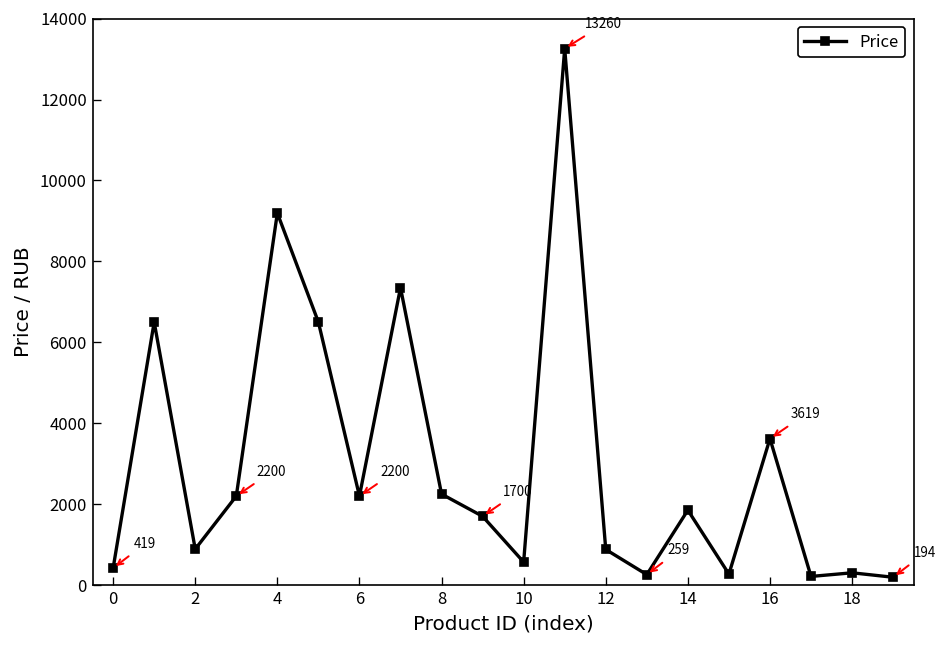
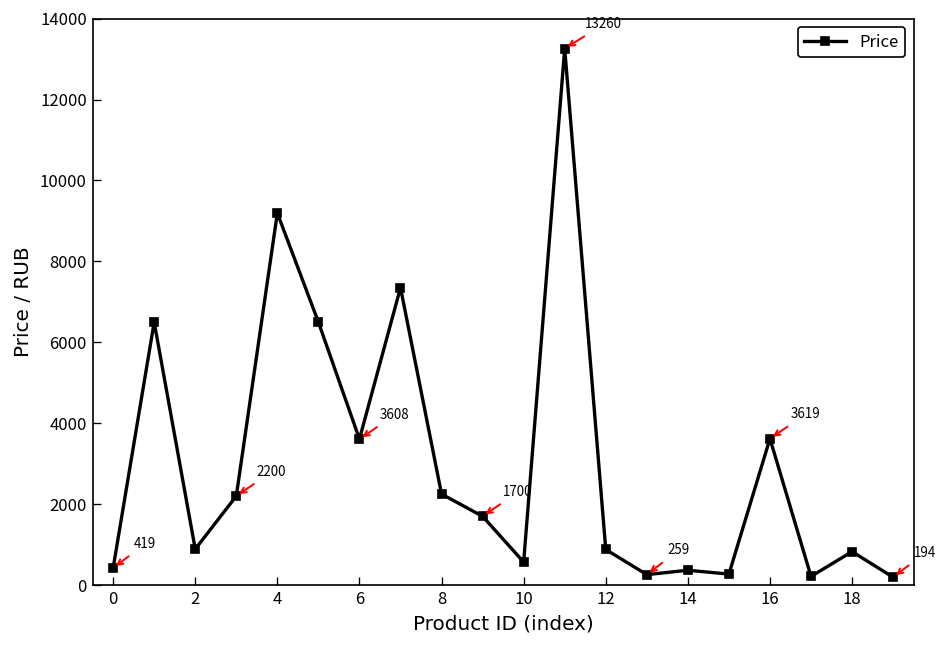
  {
    "0": 419,
-   "6": 2200,
-   "14": 1900,
+   "6": 3608,
+   "14": 400,
    "16": 3619,
-   "18": 300
+   "18": 800
  }
